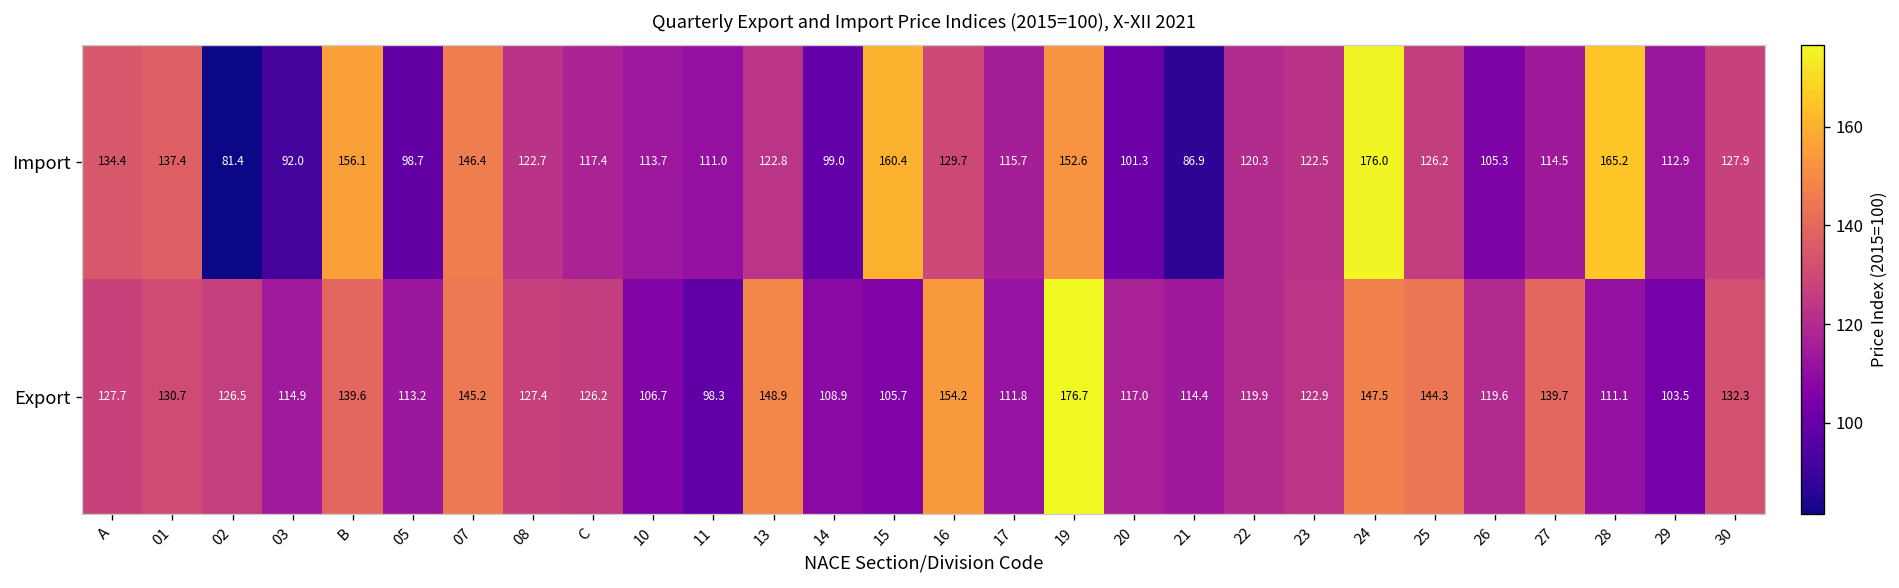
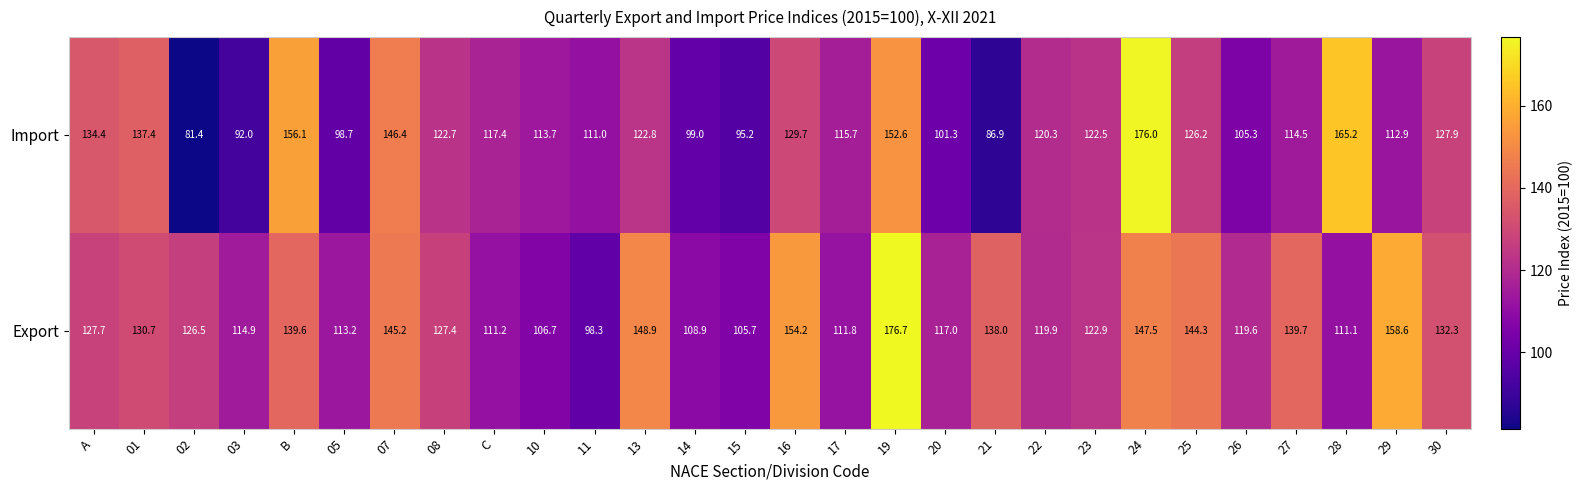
  {
    "Import": {
      "A": 134.4,
      "01": 137.4,
      "02": 81.4,
      "03": 92.0,
      "B": 156.1,
      "05": 98.7,
      "07": 146.4,
      "08": 122.7,
      "C": 117.4,
      "10": 113.7,
      "11": 111.0,
      "13": 122.8,
      "14": 99.0,
-     "15": 160.4,
+     "15": 95.2,
      "16": 129.7,
      "17": 115.7,
      "19": 152.6,
      "20": 101.3,
      "21": 86.9,
      "22": 120.3,
      "23": 122.5,
      "24": 176.0,
      "25": 126.2,
      "26": 105.3,
      "27": 114.5,
      "28": 165.2,
      "29": 112.9,
      "30": 127.9
    },
    "Export": {
      "A": 127.7,
      "01": 130.7,
      "02": 126.5,
      "03": 114.9,
      "B": 139.6,
      "05": 113.2,
      "07": 145.2,
      "08": 127.4,
-     "C": 126.2,
+     "C": 111.2,
      "10": 106.7,
      "11": 98.3,
      "13": 148.9,
      "14": 108.9,
      "15": 105.7,
      "16": 154.2,
      "17": 111.8,
      "19": 176.7,
      "20": 117.0,
-     "21": 114.4,
+     "21": 138.0,
      "22": 119.9,
      "23": 122.9,
      "24": 147.5,
      "25": 144.3,
      "26": 119.6,
      "27": 139.7,
      "28": 111.1,
-     "29": 103.5,
+     "29": 158.6,
      "30": 132.3
    }
  }
